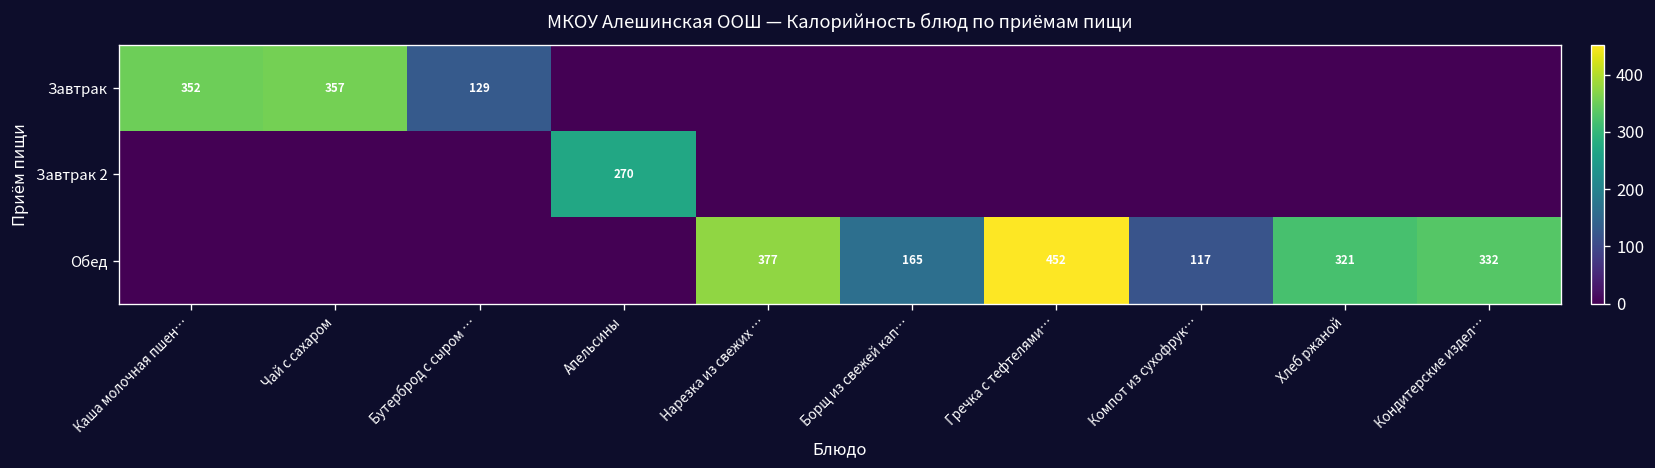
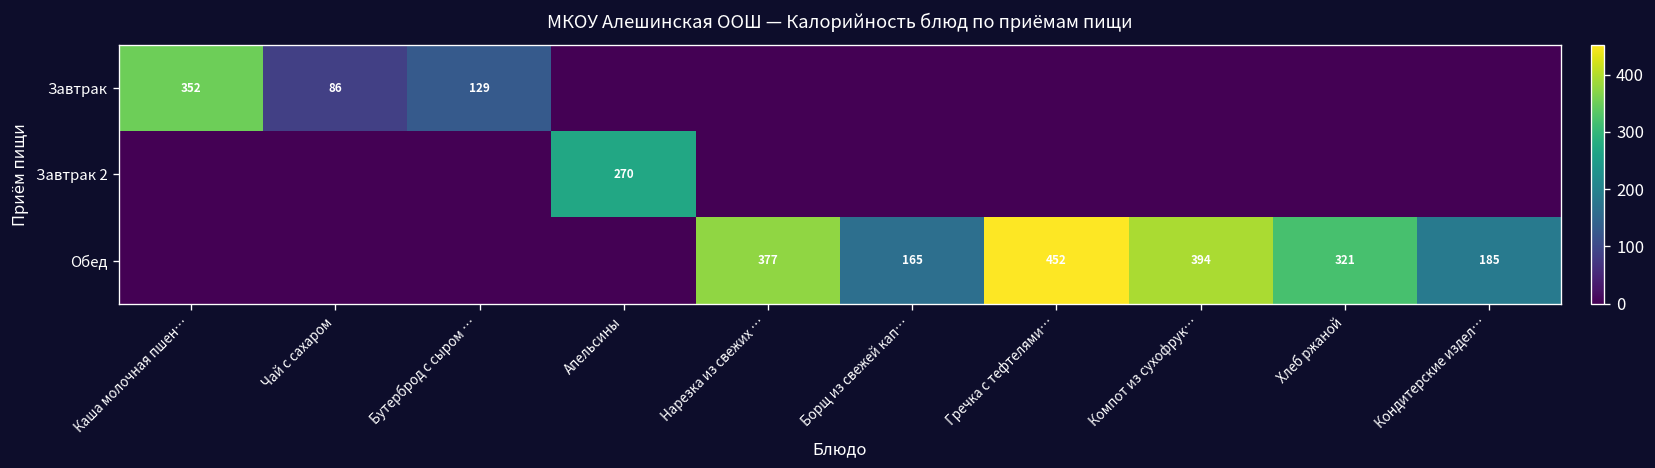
  {
    "Завтрак": {
      "Каша молочная пшен…": 352,
-     "Чай с сахаром": 357,
+     "Чай с сахаром": 86,
      "Бутерброд с сыром …": 129
    },
    "Завтрак 2": {
      "Апельсины": 270
    },
    "Обед": {
      "Нарезка из свежих …": 377,
      "Борщ из свежей кап…": 165,
      "Гречка с тефтелями…": 452,
-     "Компот из сухофрук…": 117,
+     "Компот из сухофрук…": 394,
      "Хлеб ржаной": 321,
-     "Кондитерские издел…": 332
+     "Кондитерские издел…": 185
    }
  }
